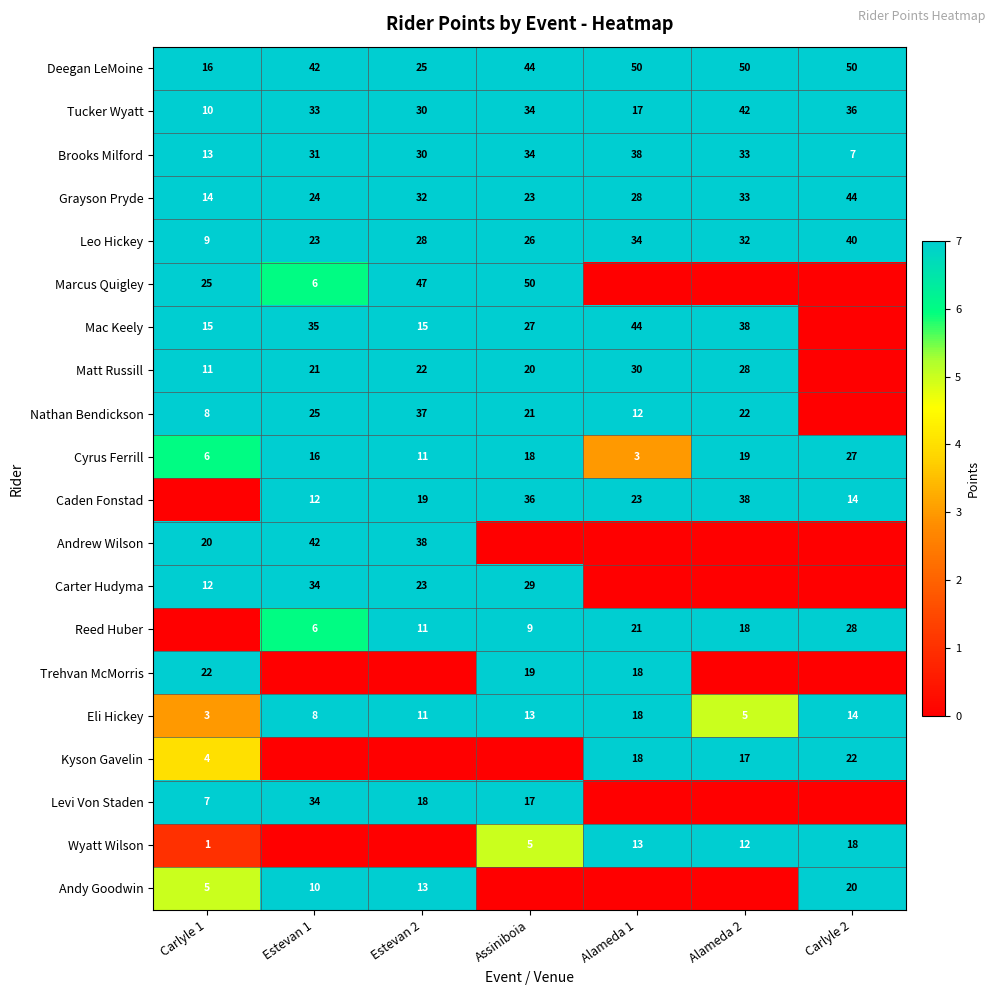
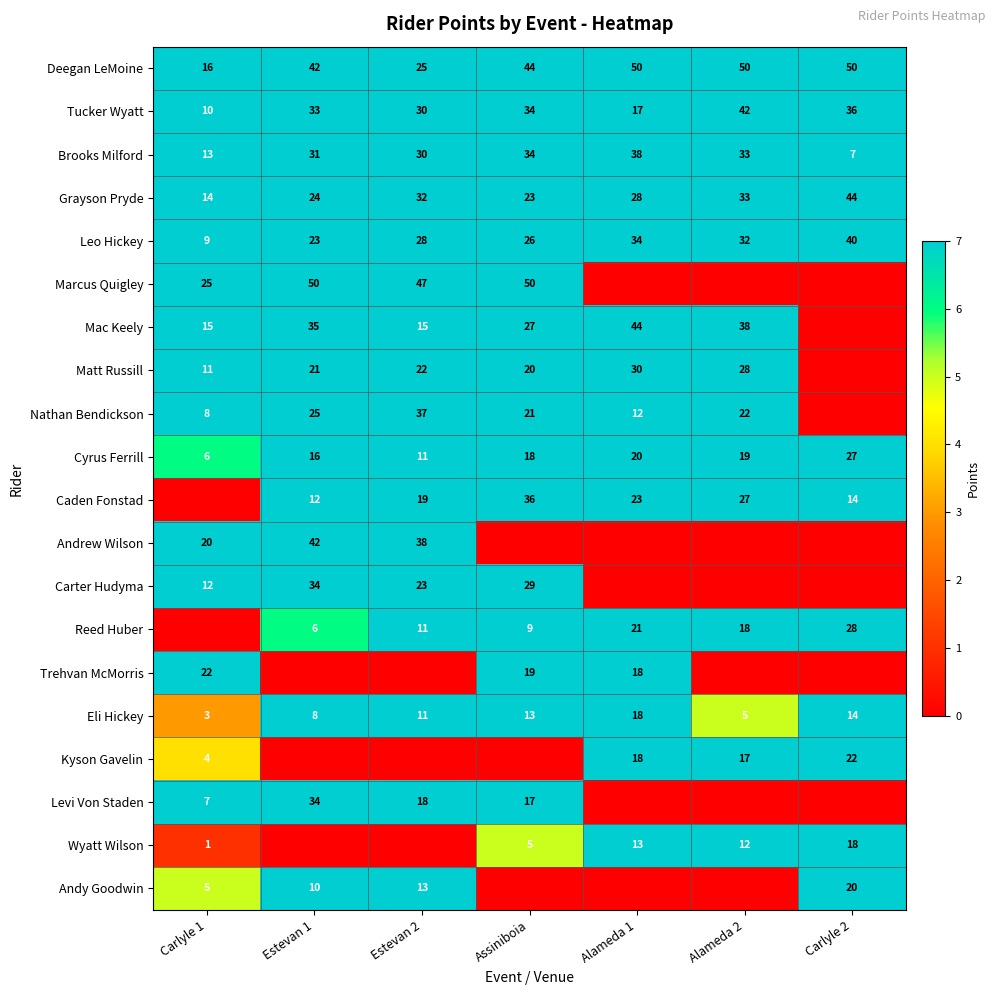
  {
    "Deegan LeMoine": {
      "Carlyle 1": 16,
      "Estevan 1": 42,
      "Estevan 2": 25,
      "Assiniboia": 44,
      "Alameda 1": 50,
      "Alameda 2": 50,
      "Carlyle 2": 50
    },
    "Tucker Wyatt": {
      "Carlyle 1": 10,
      "Estevan 1": 33,
      "Estevan 2": 30,
      "Assiniboia": 34,
      "Alameda 1": 17,
      "Alameda 2": 42,
      "Carlyle 2": 36
    },
    "Brooks Milford": {
      "Carlyle 1": 13,
      "Estevan 1": 31,
      "Estevan 2": 30,
      "Assiniboia": 34,
      "Alameda 1": 38,
      "Alameda 2": 33,
      "Carlyle 2": 7
    },
    "Grayson Pryde": {
      "Carlyle 1": 14,
      "Estevan 1": 24,
      "Estevan 2": 32,
      "Assiniboia": 23,
      "Alameda 1": 28,
      "Alameda 2": 33,
      "Carlyle 2": 44
    },
    "Leo Hickey": {
      "Carlyle 1": 9,
      "Estevan 1": 23,
      "Estevan 2": 28,
      "Assiniboia": 26,
      "Alameda 1": 34,
      "Alameda 2": 32,
      "Carlyle 2": 40
    },
    "Marcus Quigley": {
      "Carlyle 1": 25,
-     "Estevan 1": 6,
+     "Estevan 1": 50,
      "Estevan 2": 47,
      "Assiniboia": 50
    },
    "Mac Keely": {
      "Carlyle 1": 15,
      "Estevan 1": 35,
      "Estevan 2": 15,
      "Assiniboia": 27,
      "Alameda 1": 44,
      "Alameda 2": 38
    },
    "Matt Russill": {
      "Carlyle 1": 11,
      "Estevan 1": 21,
      "Estevan 2": 22,
      "Assiniboia": 20,
      "Alameda 1": 30,
      "Alameda 2": 28
    },
    "Nathan Bendickson": {
      "Carlyle 1": 8,
      "Estevan 1": 25,
      "Estevan 2": 37,
      "Assiniboia": 21,
      "Alameda 1": 12,
      "Alameda 2": 22
    },
    "Cyrus Ferrill": {
      "Carlyle 1": 6,
      "Estevan 1": 16,
      "Estevan 2": 11,
      "Assiniboia": 18,
-     "Alameda 1": 3,
+     "Alameda 1": 20,
      "Alameda 2": 19,
      "Carlyle 2": 27
    },
    "Caden Fonstad": {
      "Estevan 1": 12,
      "Estevan 2": 19,
      "Assiniboia": 36,
      "Alameda 1": 23,
-     "Alameda 2": 38,
+     "Alameda 2": 27,
      "Carlyle 2": 14
    },
    "Andrew Wilson": {
      "Carlyle 1": 20,
      "Estevan 1": 42,
      "Estevan 2": 38
    },
    "Carter Hudyma": {
      "Carlyle 1": 12,
      "Estevan 1": 34,
      "Estevan 2": 23,
      "Assiniboia": 29
    },
    "Reed Huber": {
      "Estevan 1": 6,
      "Estevan 2": 11,
      "Assiniboia": 9,
      "Alameda 1": 21,
      "Alameda 2": 18,
      "Carlyle 2": 28
    },
    "Trehvan McMorris": {
      "Carlyle 1": 22,
      "Assiniboia": 19,
      "Alameda 1": 18
    },
    "Eli Hickey": {
      "Carlyle 1": 3,
      "Estevan 1": 8,
      "Estevan 2": 11,
      "Assiniboia": 13,
      "Alameda 1": 18,
      "Alameda 2": 5,
      "Carlyle 2": 14
    },
    "Kyson Gavelin": {
      "Carlyle 1": 4,
      "Alameda 1": 18,
      "Alameda 2": 17,
      "Carlyle 2": 22
    },
    "Levi Von Staden": {
      "Carlyle 1": 7,
      "Estevan 1": 34,
      "Estevan 2": 18,
      "Assiniboia": 17
    },
    "Wyatt Wilson": {
      "Carlyle 1": 1,
      "Assiniboia": 5,
      "Alameda 1": 13,
      "Alameda 2": 12,
      "Carlyle 2": 18
    },
    "Andy Goodwin": {
      "Carlyle 1": 5,
      "Estevan 1": 10,
      "Estevan 2": 13,
      "Carlyle 2": 20
    }
  }
